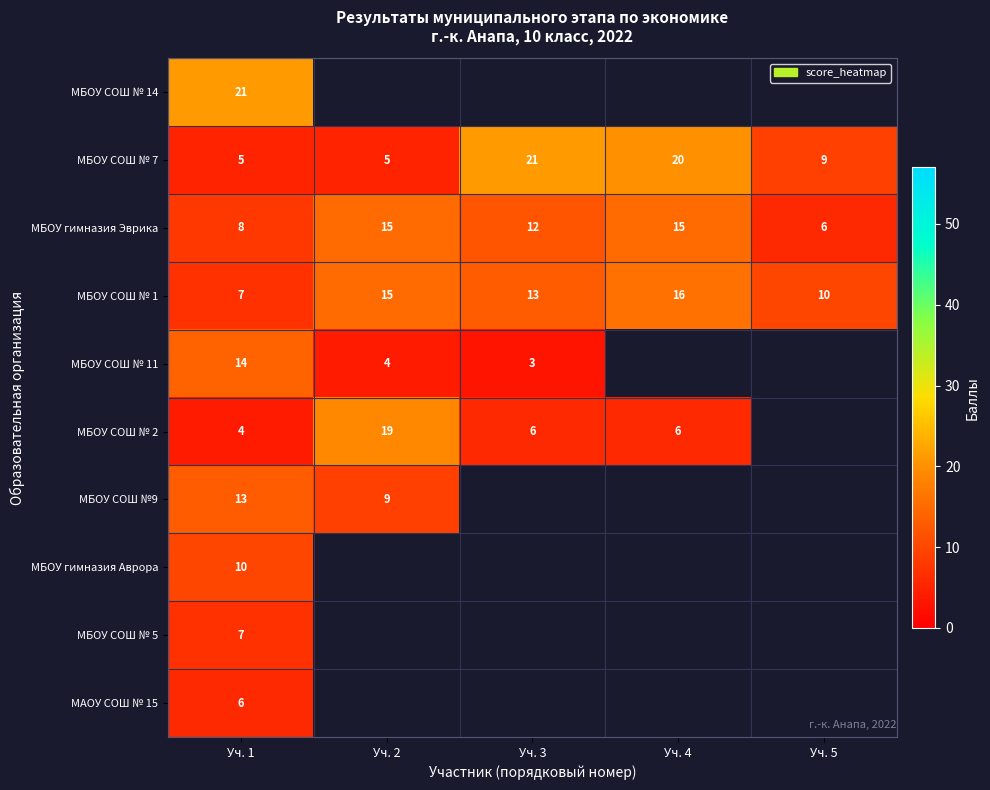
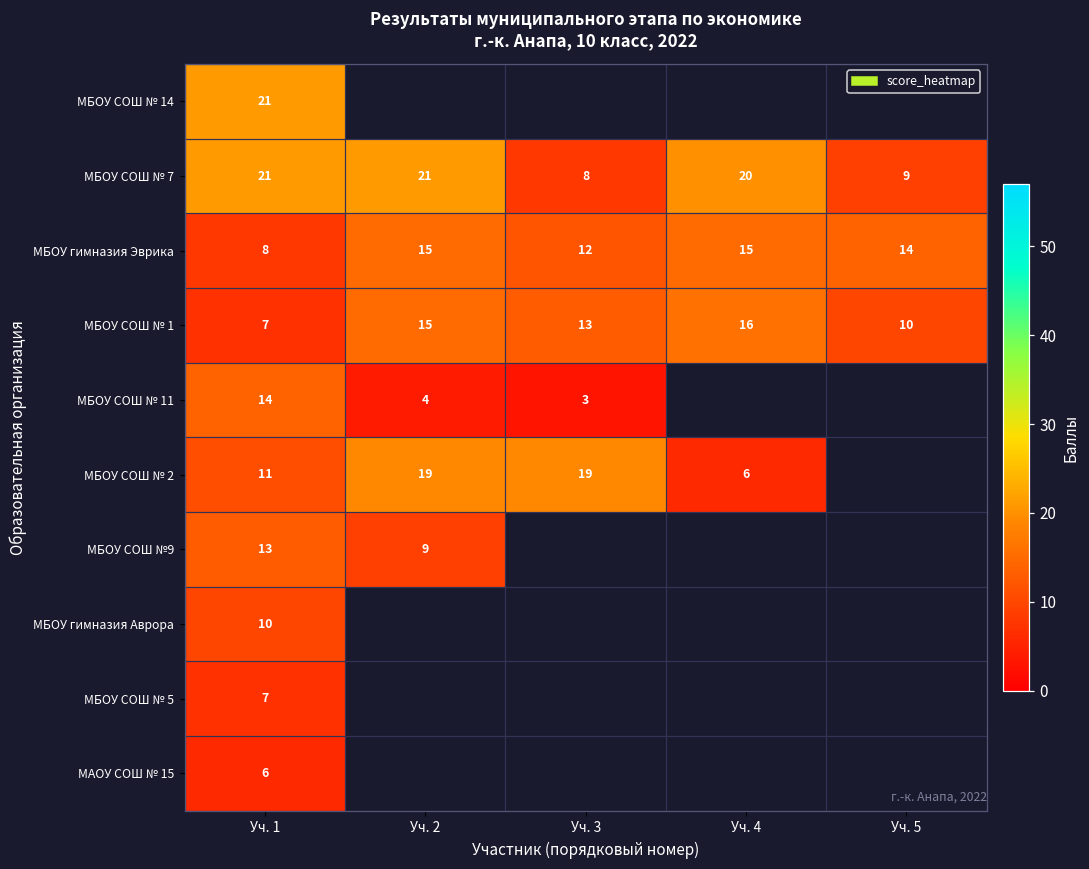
  {
    "МБОУ СОШ № 14": {
      "Уч. 1": 21
    },
    "МБОУ СОШ № 7": {
-     "Уч. 1": 5,
-     "Уч. 2": 5,
-     "Уч. 3": 21,
+     "Уч. 1": 21,
+     "Уч. 2": 21,
+     "Уч. 3": 8,
      "Уч. 4": 20,
      "Уч. 5": 9
    },
    "МБОУ гимназия Эврика": {
      "Уч. 1": 8,
      "Уч. 2": 15,
      "Уч. 3": 12,
      "Уч. 4": 15,
-     "Уч. 5": 6
+     "Уч. 5": 14
    },
    "МБОУ СОШ № 1": {
      "Уч. 1": 7,
      "Уч. 2": 15,
      "Уч. 3": 13,
      "Уч. 4": 16,
      "Уч. 5": 10
    },
    "МБОУ СОШ № 11": {
      "Уч. 1": 14,
      "Уч. 2": 4,
      "Уч. 3": 3
    },
    "МБОУ СОШ № 2": {
-     "Уч. 1": 4,
+     "Уч. 1": 11,
      "Уч. 2": 19,
-     "Уч. 3": 6,
+     "Уч. 3": 19,
      "Уч. 4": 6
    },
    "МБОУ СОШ №9": {
      "Уч. 1": 13,
      "Уч. 2": 9
    },
    "МБОУ гимназия Аврора": {
      "Уч. 1": 10
    },
    "МБОУ СОШ № 5": {
      "Уч. 1": 7
    },
    "МАОУ СОШ № 15": {
      "Уч. 1": 6
    }
  }
